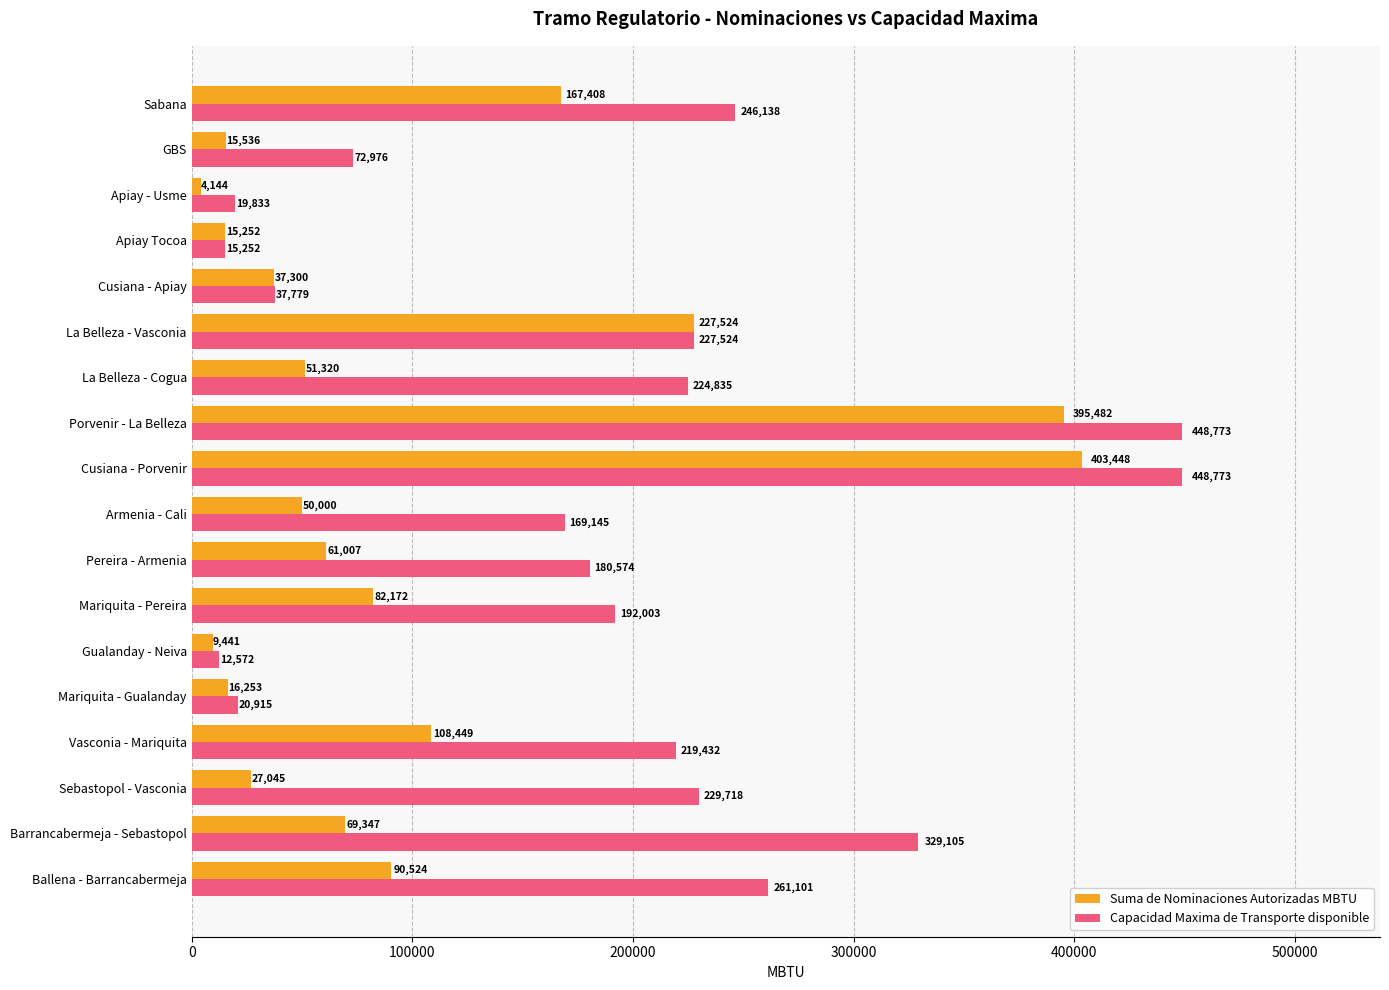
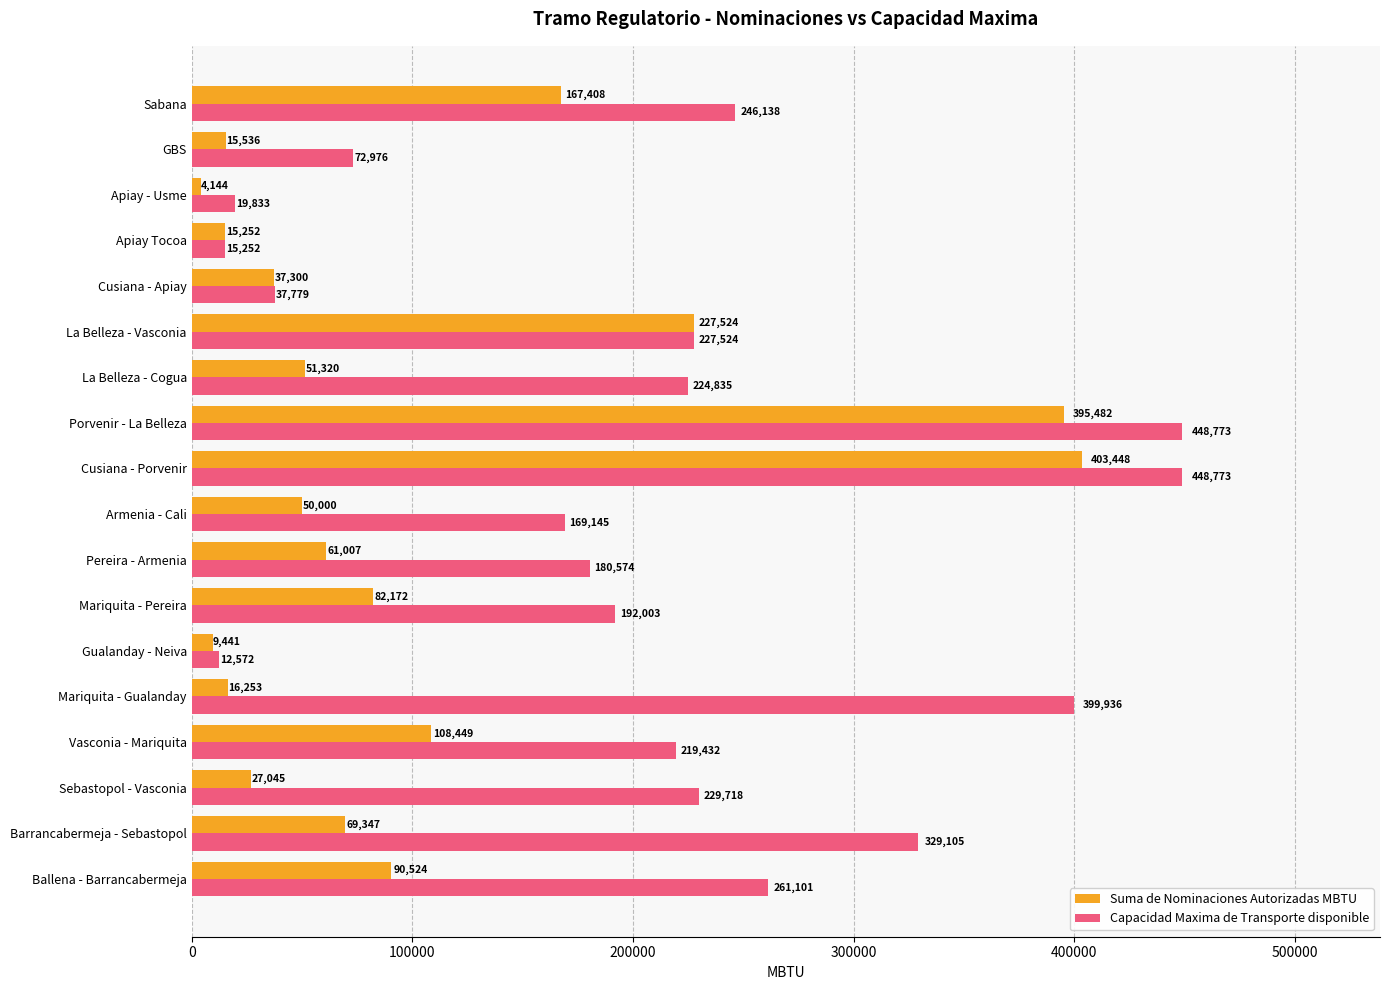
  {
    "Suma de Nominaciones Autorizadas MBTU": {
      "Sabana": "167,408",
      "GBS": "15,536",
      "Apiay - Usme": "4,144",
      "Apiay Tocoa": "15,252",
      "Cusiana - Apiay": "37,300",
      "La Belleza - Vasconia": "227,524",
      "La Belleza - Cogua": "51,320",
      "Porvenir - La Belleza": "395,482",
      "Cusiana - Porvenir": "403,448",
      "Armenia - Cali": "50,000",
      "Pereira - Armenia": "61,007",
      "Mariquita - Pereira": "82,172",
      "Gualanday - Neiva": "9,441",
      "Mariquita - Gualanday": "16,253",
      "Vasconia - Mariquita": "108,449",
      "Sebastopol - Vasconia": "27,045",
      "Barrancabermeja - Sebastopol": "69,347",
      "Ballena - Barrancabermeja": "90,524"
    },
    "Capacidad Maxima de Transporte disponible": {
      "Sabana": "246,138",
      "GBS": "72,976",
      "Apiay - Usme": "19,833",
      "Apiay Tocoa": "15,252",
      "Cusiana - Apiay": "37,779",
      "La Belleza - Vasconia": "227,524",
      "La Belleza - Cogua": "224,835",
      "Porvenir - La Belleza": "448,773",
      "Cusiana - Porvenir": "448,773",
      "Armenia - Cali": "169,145",
      "Pereira - Armenia": "180,574",
      "Mariquita - Pereira": "192,003",
      "Gualanday - Neiva": "12,572",
-     "Mariquita - Gualanday": "20,915",
+     "Mariquita - Gualanday": "399,936",
      "Vasconia - Mariquita": "219,432",
      "Sebastopol - Vasconia": "229,718",
      "Barrancabermeja - Sebastopol": "329,105",
      "Ballena - Barrancabermeja": "261,101"
    }
  }
